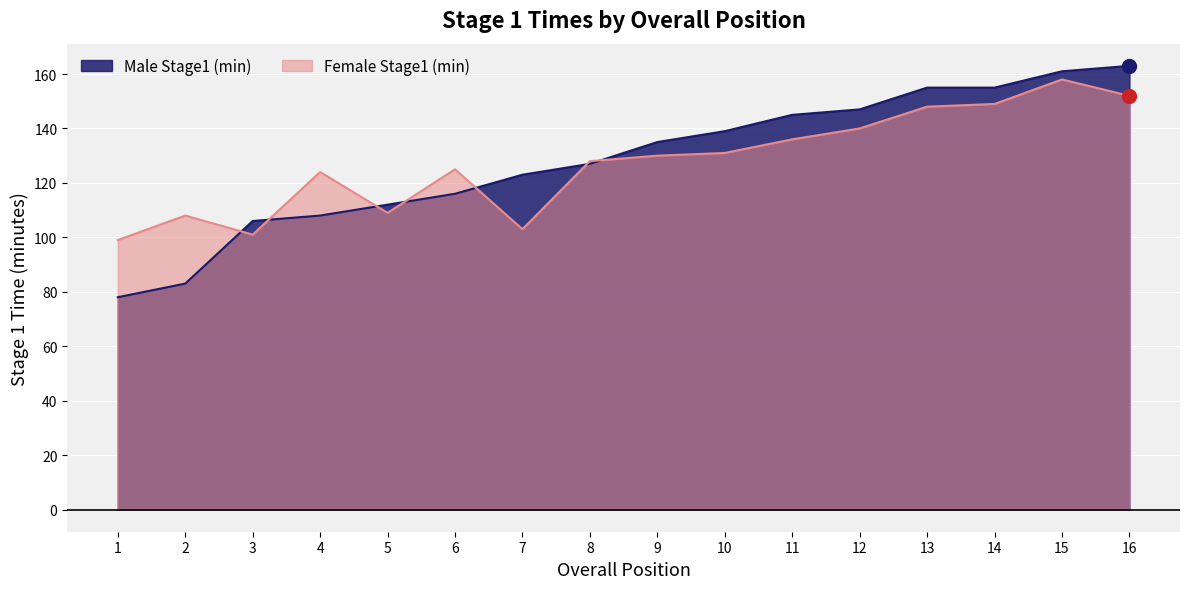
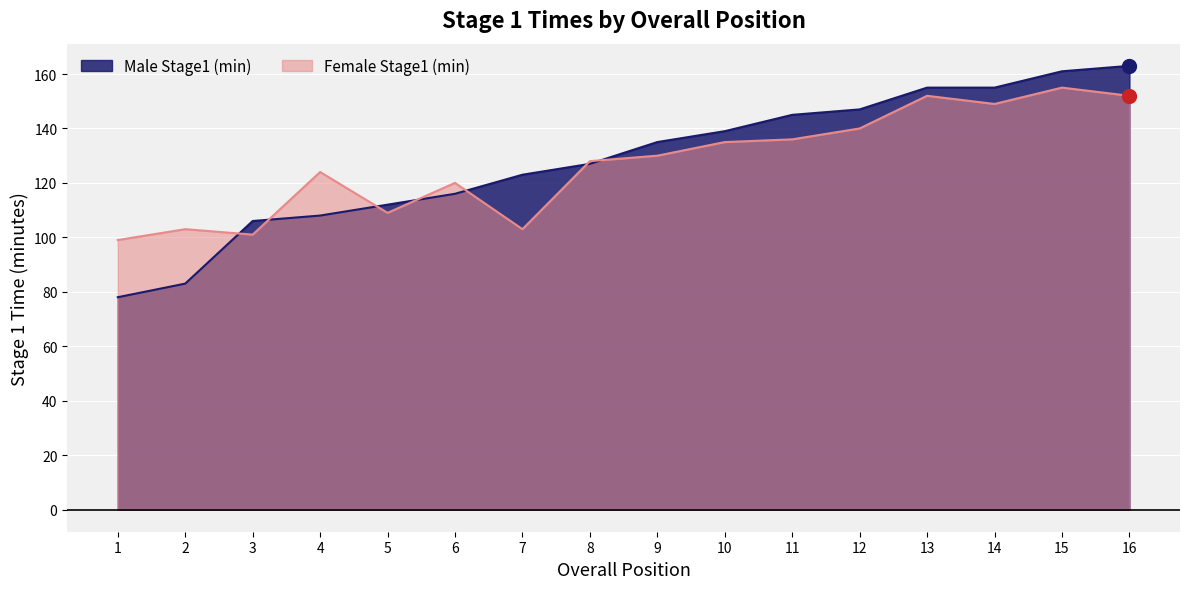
  {
    "Female Stage1 (min)": {
      "1": 99,
-     "2": 108,
+     "2": 103,
      "3": 101,
      "4": 124,
      "5": 109,
-     "6": 125,
+     "6": 120,
      "7": 103,
      "8": 128,
      "9": 130,
-     "10": 131,
+     "10": 135,
      "11": 136,
      "12": 140,
-     "13": 148,
+     "13": 152,
      "14": 149,
-     "15": 158
+     "15": 155
    }
  }
